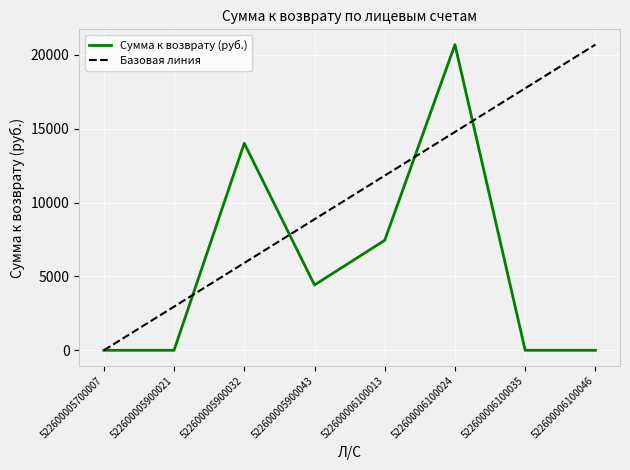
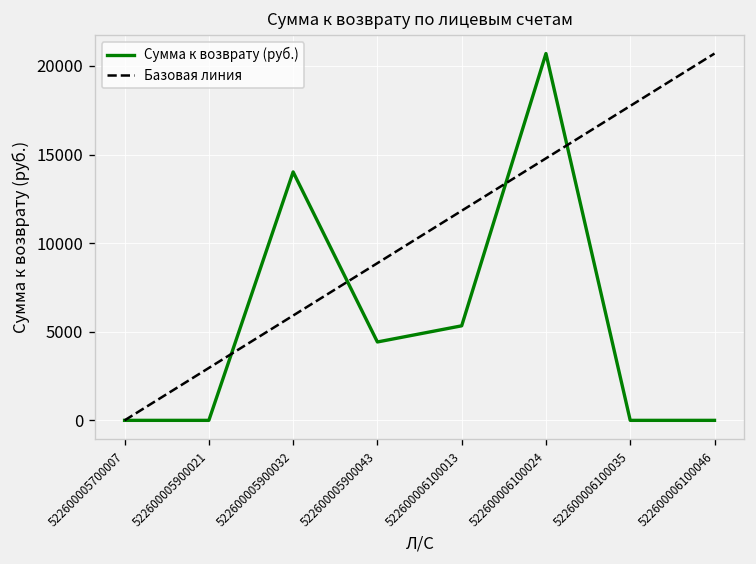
  {
    "Сумма к возврату (руб.)": {
      "522600005900021": 0,
      "522600005900032": 14000,
      "522600005900043": 4400,
-     "522600006100013": 7500,
+     "522600006100013": 5300,
      "522600006100024": 20700,
      "522600006100035": 0,
      "522600006100046": 0
    },
    "Базовая линия": {
      "522600005900021": 3000,
      "522600005900032": 5900,
      "522600005900043": 8900,
      "522600006100013": 11800,
      "522600006100024": 14800,
      "522600006100035": 17700,
      "522600006100046": 20700
    }
  }
